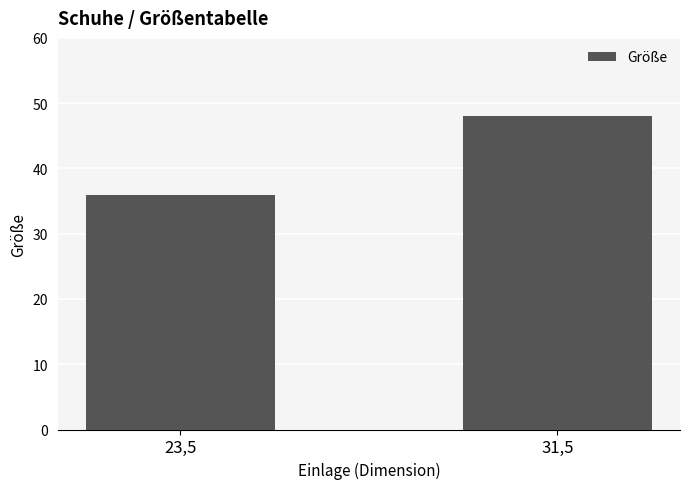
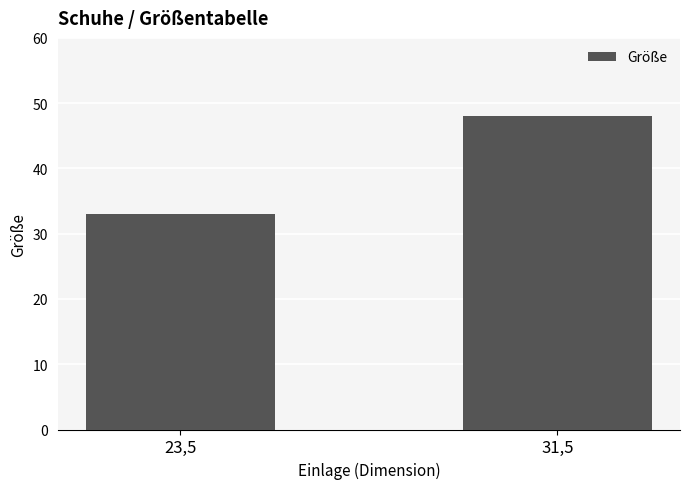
  {
-   "23,5": 36,
+   "23,5": 33,
    "31,5": 48
  }
